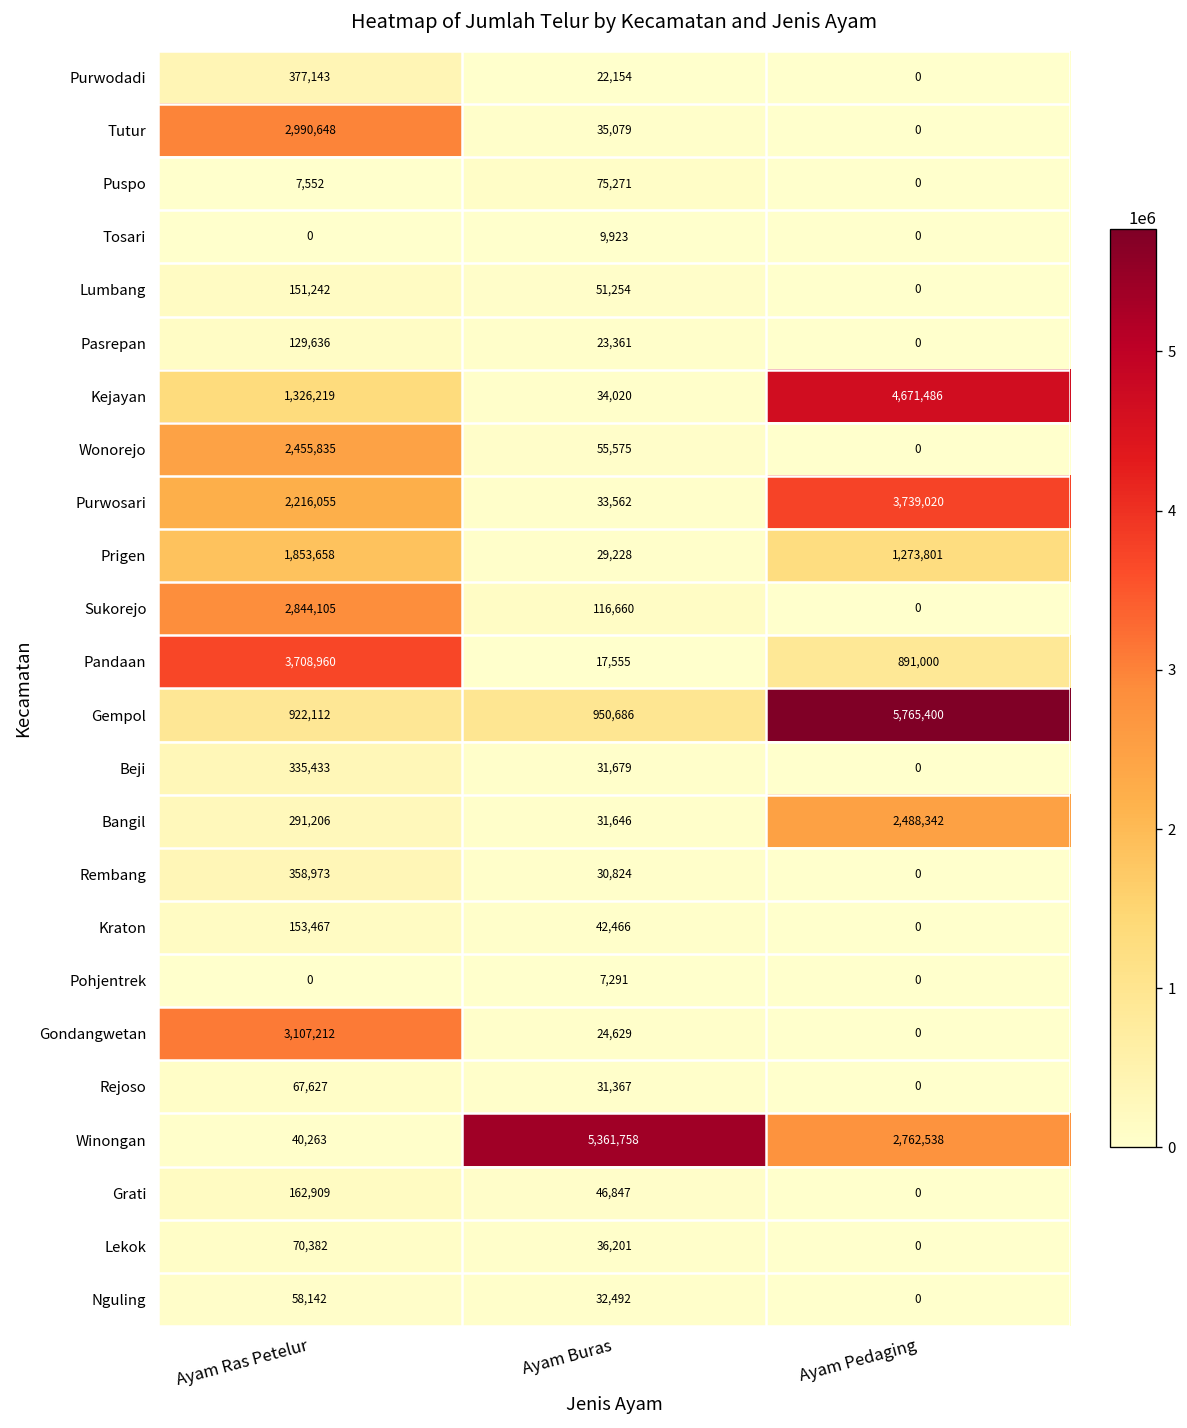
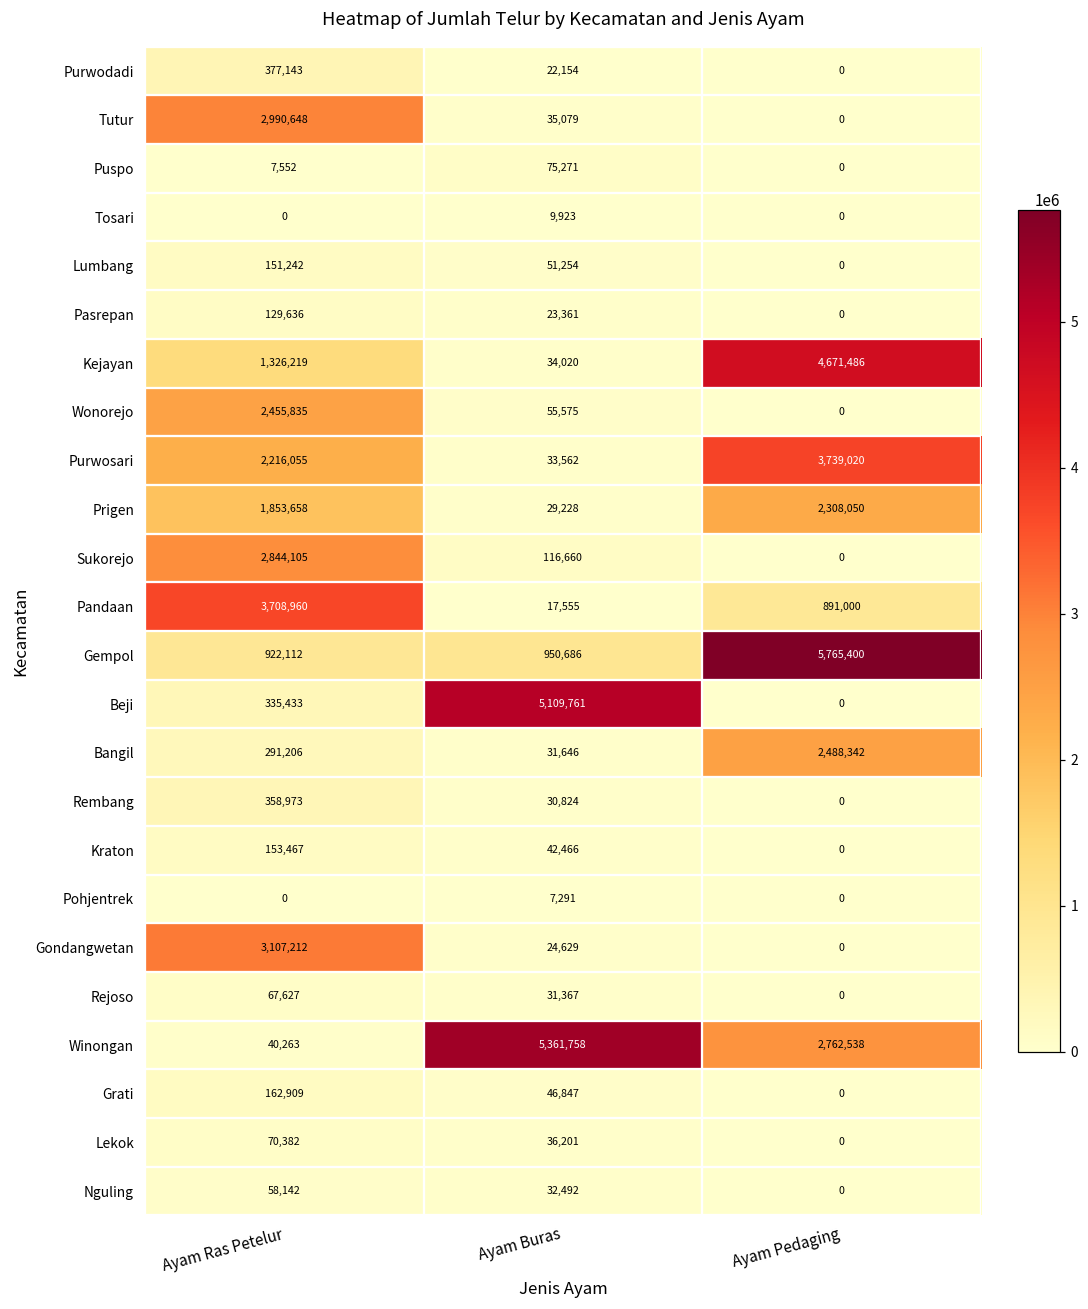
  {
    "Purwodadi": {
      "Ayam Ras Petelur": "377,143",
      "Ayam Buras": "22,154",
      "Ayam Pedaging": "0"
    },
    "Tutur": {
      "Ayam Ras Petelur": "2,990,648",
      "Ayam Buras": "35,079",
      "Ayam Pedaging": "0"
    },
    "Puspo": {
      "Ayam Ras Petelur": "7,552",
      "Ayam Buras": "75,271",
      "Ayam Pedaging": "0"
    },
    "Tosari": {
      "Ayam Ras Petelur": "0",
      "Ayam Buras": "9,923",
      "Ayam Pedaging": "0"
    },
    "Lumbang": {
      "Ayam Ras Petelur": "151,242",
      "Ayam Buras": "51,254",
      "Ayam Pedaging": "0"
    },
    "Pasrepan": {
      "Ayam Ras Petelur": "129,636",
      "Ayam Buras": "23,361",
      "Ayam Pedaging": "0"
    },
    "Kejayan": {
      "Ayam Ras Petelur": "1,326,219",
      "Ayam Buras": "34,020",
      "Ayam Pedaging": "4,671,486"
    },
    "Wonorejo": {
      "Ayam Ras Petelur": "2,455,835",
      "Ayam Buras": "55,575",
      "Ayam Pedaging": "0"
    },
    "Purwosari": {
      "Ayam Ras Petelur": "2,216,055",
      "Ayam Buras": "33,562",
      "Ayam Pedaging": "3,739,020"
    },
    "Prigen": {
      "Ayam Ras Petelur": "1,853,658",
      "Ayam Buras": "29,228",
-     "Ayam Pedaging": "1,273,801"
+     "Ayam Pedaging": "2,308,050"
    },
    "Sukorejo": {
      "Ayam Ras Petelur": "2,844,105",
      "Ayam Buras": "116,660",
      "Ayam Pedaging": "0"
    },
    "Pandaan": {
      "Ayam Ras Petelur": "3,708,960",
      "Ayam Buras": "17,555",
      "Ayam Pedaging": "891,000"
    },
    "Gempol": {
      "Ayam Ras Petelur": "922,112",
      "Ayam Buras": "950,686",
      "Ayam Pedaging": "5,765,400"
    },
    "Beji": {
      "Ayam Ras Petelur": "335,433",
-     "Ayam Buras": "31,679",
+     "Ayam Buras": "5,109,761",
      "Ayam Pedaging": "0"
    },
    "Bangil": {
      "Ayam Ras Petelur": "291,206",
      "Ayam Buras": "31,646",
      "Ayam Pedaging": "2,488,342"
    },
    "Rembang": {
      "Ayam Ras Petelur": "358,973",
      "Ayam Buras": "30,824",
      "Ayam Pedaging": "0"
    },
    "Kraton": {
      "Ayam Ras Petelur": "153,467",
      "Ayam Buras": "42,466",
      "Ayam Pedaging": "0"
    },
    "Pohjentrek": {
      "Ayam Ras Petelur": "0",
      "Ayam Buras": "7,291",
      "Ayam Pedaging": "0"
    },
    "Gondangwetan": {
      "Ayam Ras Petelur": "3,107,212",
      "Ayam Buras": "24,629",
      "Ayam Pedaging": "0"
    },
    "Rejoso": {
      "Ayam Ras Petelur": "67,627",
      "Ayam Buras": "31,367",
      "Ayam Pedaging": "0"
    },
    "Winongan": {
      "Ayam Ras Petelur": "40,263",
      "Ayam Buras": "5,361,758",
      "Ayam Pedaging": "2,762,538"
    },
    "Grati": {
      "Ayam Ras Petelur": "162,909",
      "Ayam Buras": "46,847",
      "Ayam Pedaging": "0"
    },
    "Lekok": {
      "Ayam Ras Petelur": "70,382",
      "Ayam Buras": "36,201",
      "Ayam Pedaging": "0"
    },
    "Nguling": {
      "Ayam Ras Petelur": "58,142",
      "Ayam Buras": "32,492",
      "Ayam Pedaging": "0"
    }
  }
